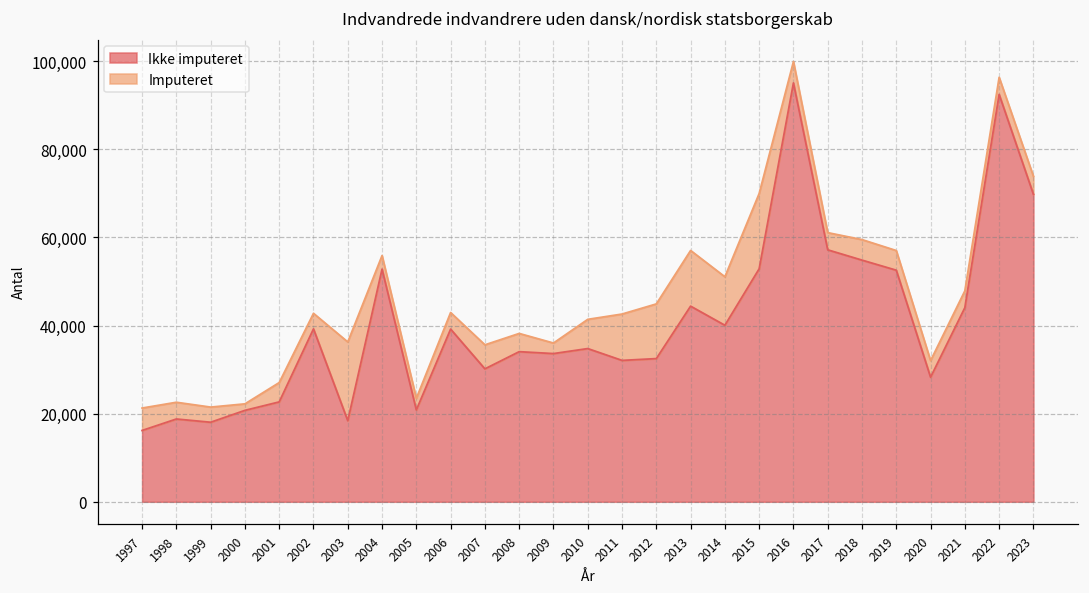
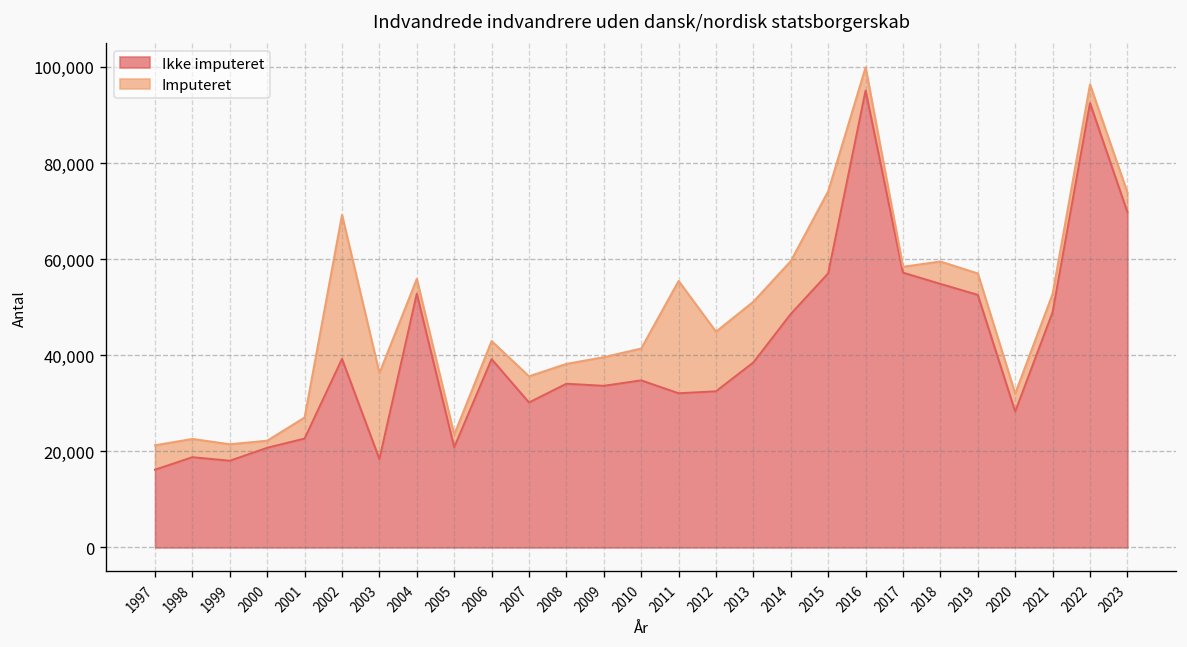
  {
    "Ikke imputeret": {
      "1997": "16,000",
      "1998": "19,000",
      "1999": "18,000",
      "2000": "21,000",
      "2001": "23,000",
      "2002": "39,000",
      "2003": "18,000",
      "2004": "53,000",
      "2005": "21,000",
      "2006": "39,000",
      "2007": "30,000",
      "2008": "34,000",
      "2009": "34,000",
      "2010": "35,000",
      "2011": "32,000",
      "2012": "32,000",
-     "2013": "44,000",
-     "2014": "40,000",
-     "2015": "53,000",
+     "2013": "38,000",
+     "2014": "49,000",
+     "2015": "57,000",
      "2016": "95,000",
      "2017": "57,000",
      "2018": "55,000",
      "2019": "53,000",
      "2020": "28,000",
-     "2021": "44,000",
+     "2021": "49,000",
      "2022": "92,000",
      "2023": "70,000"
    },
    "Imputeret": {
      "1997": "5,000",
      "1998": "4,000",
      "1999": "3,000",
      "2000": "1,000",
      "2001": "4,000",
-     "2002": "4,000",
+     "2002": "30,000",
      "2003": "18,000",
      "2004": "3,000",
      "2005": "3,000",
      "2006": "4,000",
      "2007": "5,000",
      "2008": "4,000",
-     "2009": "2,000",
+     "2009": "6,000",
      "2010": "7,000",
-     "2011": "11,000",
+     "2011": "23,000",
      "2012": "12,000",
      "2013": "13,000",
      "2014": "11,000",
      "2015": "17,000",
      "2016": "5,000",
-     "2017": "4,000",
+     "2017": "1,000",
      "2018": "5,000",
      "2019": "4,000",
      "2020": "4,000",
      "2021": "4,000",
      "2022": "4,000",
      "2023": "4,000"
    }
  }
